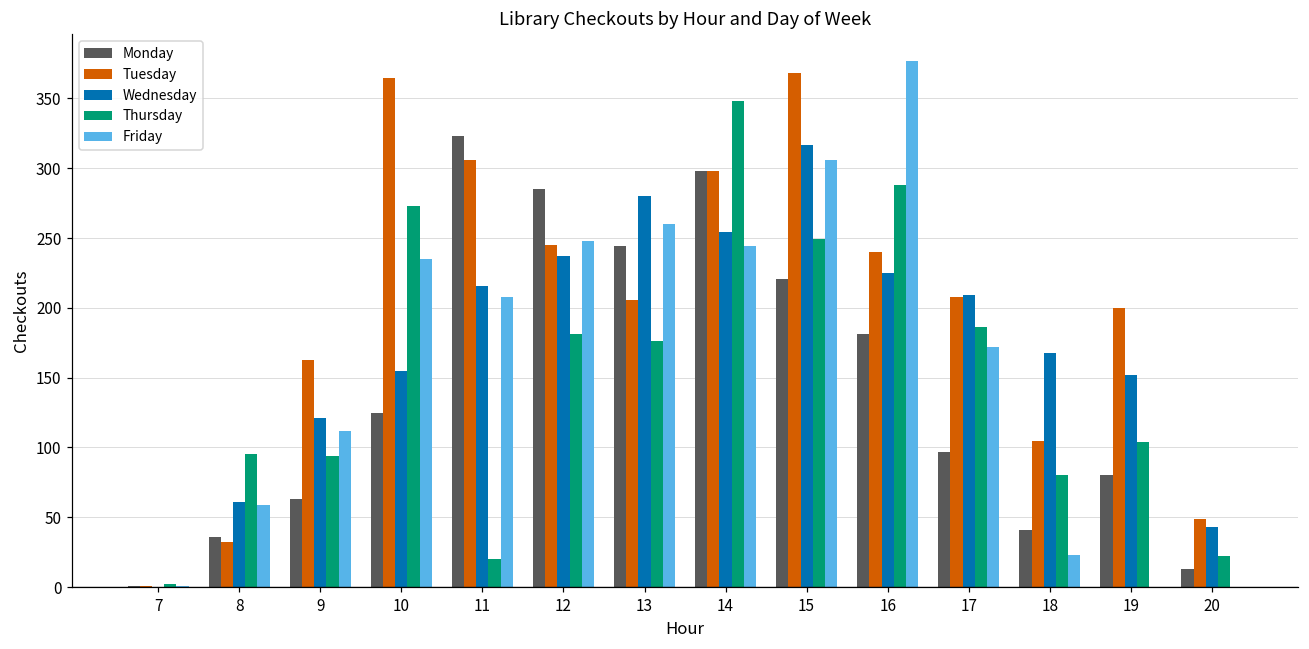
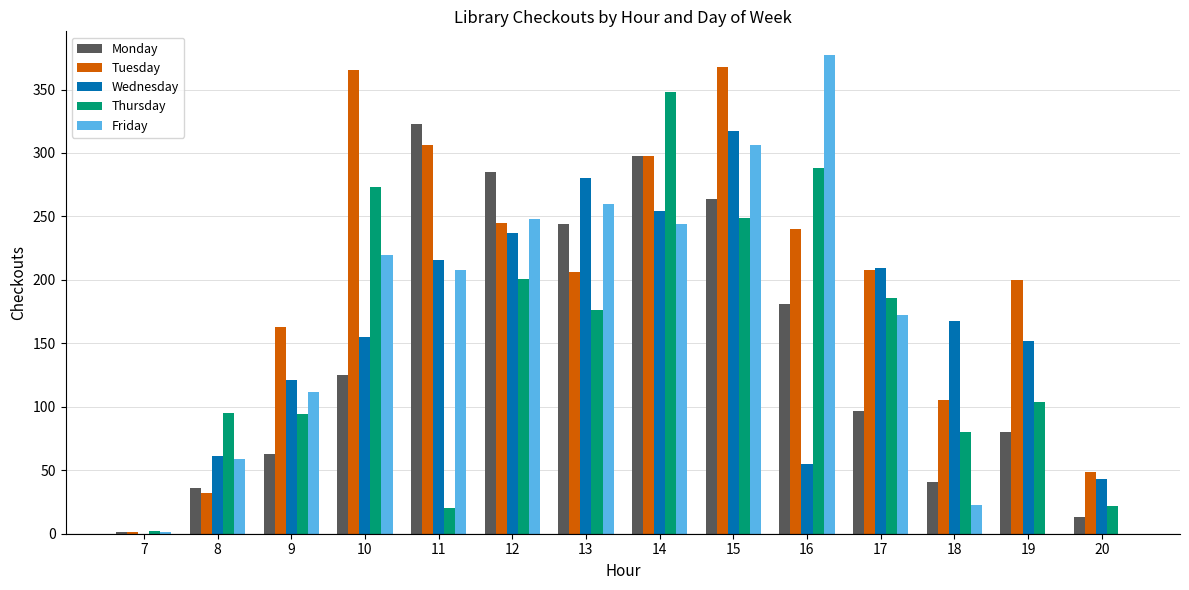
  {
    "Monday": {
      "8": 36,
      "9": 63,
      "10": 125,
      "11": 323,
      "12": 285,
      "13": 244,
      "14": 298,
-     "15": 221,
+     "15": 264,
      "16": 181,
      "17": 97,
      "18": 41,
      "19": 80,
      "20": 13
    },
    "Tuesday": {
      "8": 32,
      "9": 163,
      "10": 365,
      "11": 306,
      "12": 245,
      "13": 206,
      "14": 298,
      "15": 368,
      "16": 240,
      "17": 208,
      "18": 105,
      "19": 200,
      "20": 49
    },
    "Wednesday": {
      "7": 0,
      "8": 61,
      "9": 121,
      "10": 155,
      "11": 216,
      "12": 237,
      "13": 280,
      "14": 254,
      "15": 317,
-     "16": 225,
+     "16": 55,
      "17": 209,
      "18": 168,
      "19": 152,
      "20": 43
    },
    "Thursday": {
      "7": 2,
      "8": 95,
      "9": 94,
      "10": 273,
      "11": 20,
-     "12": 181,
+     "12": 201,
      "13": 176,
      "14": 348,
      "15": 249,
      "16": 288,
      "17": 186,
      "18": 80,
      "19": 104,
      "20": 22
    },
    "Friday": {
      "8": 59,
      "9": 112,
-     "10": 235,
+     "10": 220,
      "11": 208,
      "12": 248,
      "13": 260,
      "14": 244,
      "15": 306,
      "16": 377,
      "17": 172,
      "18": 23,
      "19": 0,
      "20": 0
    }
  }
